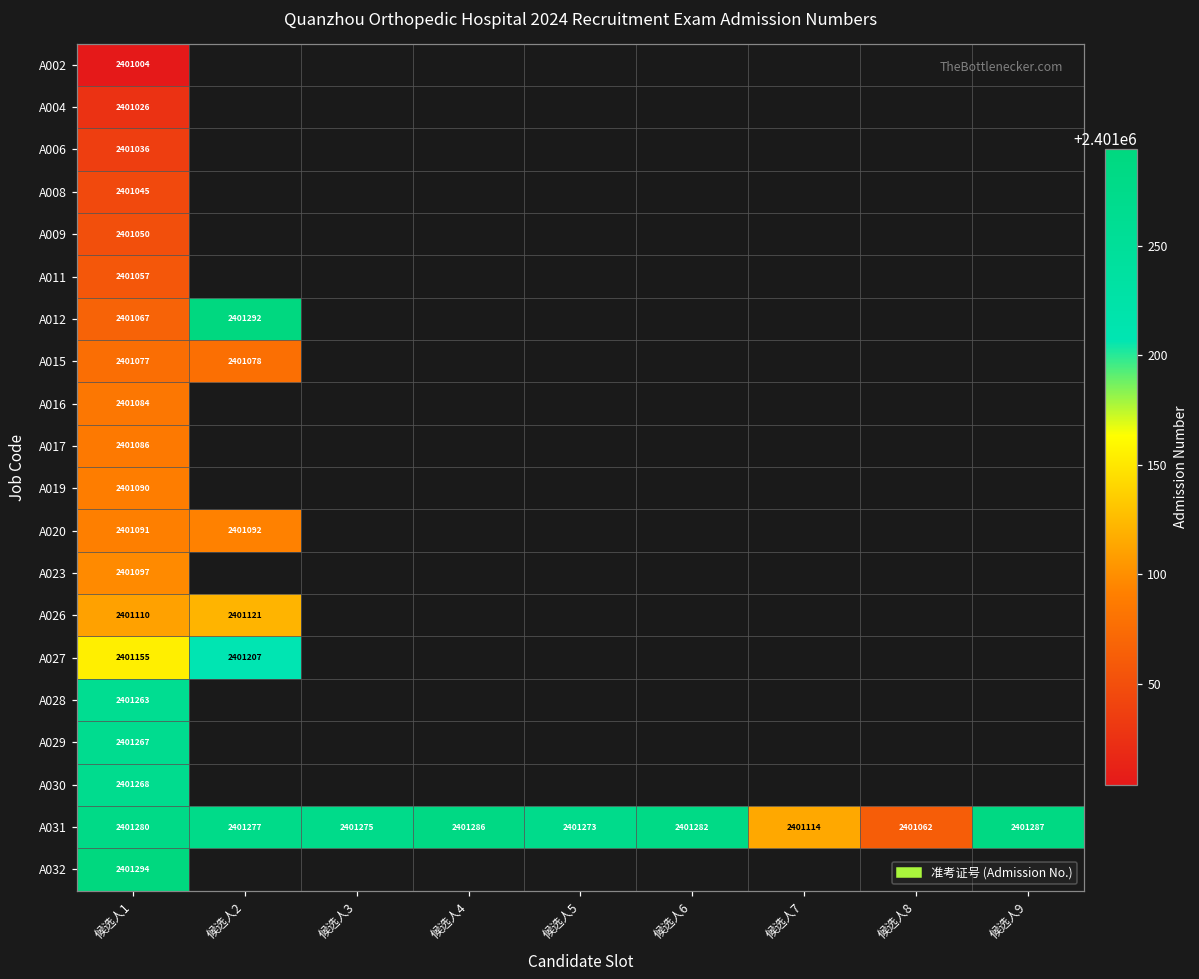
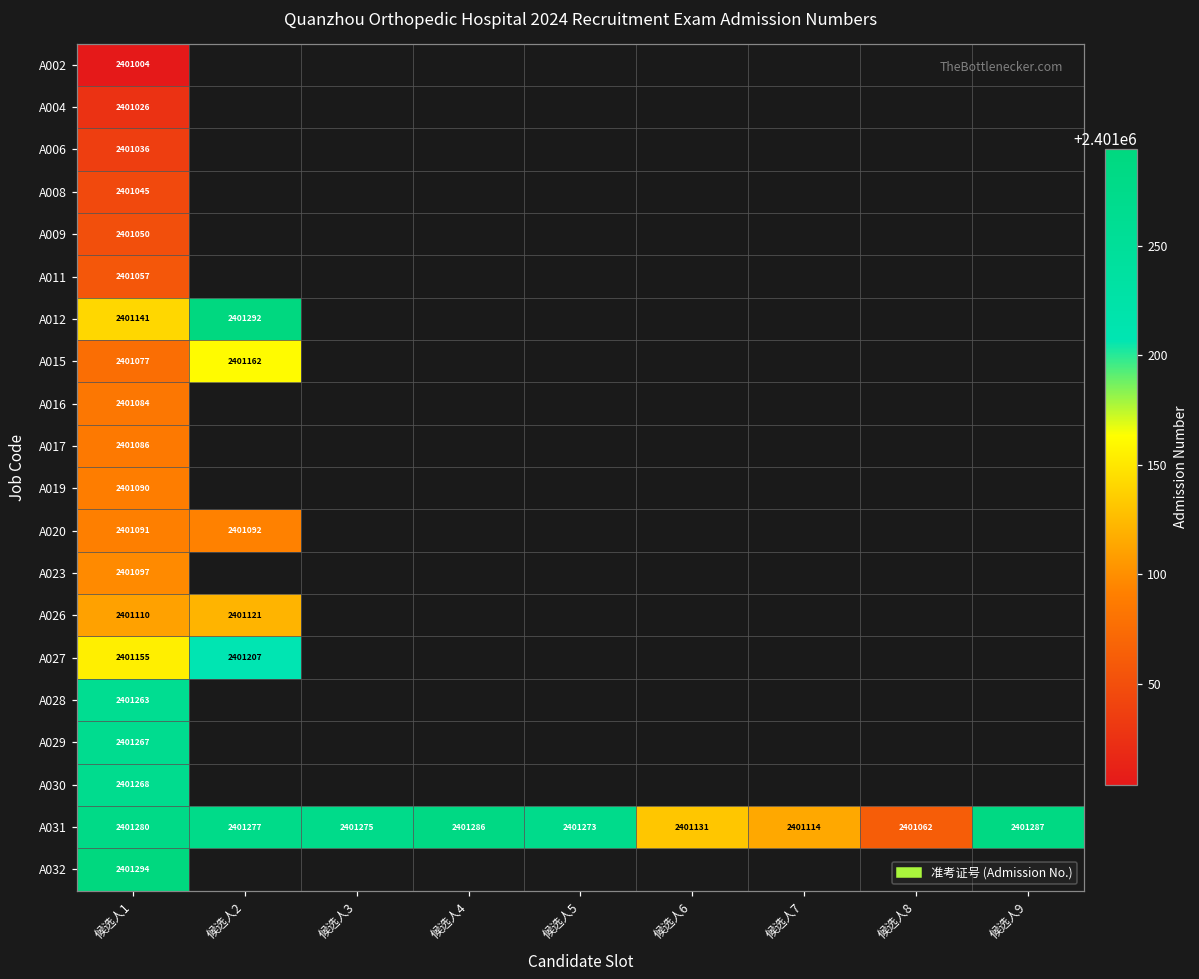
  {
    "A002": {
      "候选人1": 2401004
    },
    "A004": {
      "候选人1": 2401026
    },
    "A006": {
      "候选人1": 2401036
    },
    "A008": {
      "候选人1": 2401045
    },
    "A009": {
      "候选人1": 2401050
    },
    "A011": {
      "候选人1": 2401057
    },
    "A012": {
-     "候选人1": 2401067,
+     "候选人1": 2401141,
      "候选人2": 2401292
    },
    "A015": {
      "候选人1": 2401077,
-     "候选人2": 2401078
+     "候选人2": 2401162
    },
    "A016": {
      "候选人1": 2401084
    },
    "A017": {
      "候选人1": 2401086
    },
    "A019": {
      "候选人1": 2401090
    },
    "A020": {
      "候选人1": 2401091,
      "候选人2": 2401092
    },
    "A023": {
      "候选人1": 2401097
    },
    "A026": {
      "候选人1": 2401110,
      "候选人2": 2401121
    },
    "A027": {
      "候选人1": 2401155,
      "候选人2": 2401207
    },
    "A028": {
      "候选人1": 2401263
    },
    "A029": {
      "候选人1": 2401267
    },
    "A030": {
      "候选人1": 2401268
    },
    "A031": {
      "候选人1": 2401280,
      "候选人2": 2401277,
      "候选人3": 2401275,
      "候选人4": 2401286,
      "候选人5": 2401273,
-     "候选人6": 2401282,
+     "候选人6": 2401131,
      "候选人7": 2401114,
      "候选人8": 2401062,
      "候选人9": 2401287
    },
    "A032": {
      "候选人1": 2401294
    }
  }
